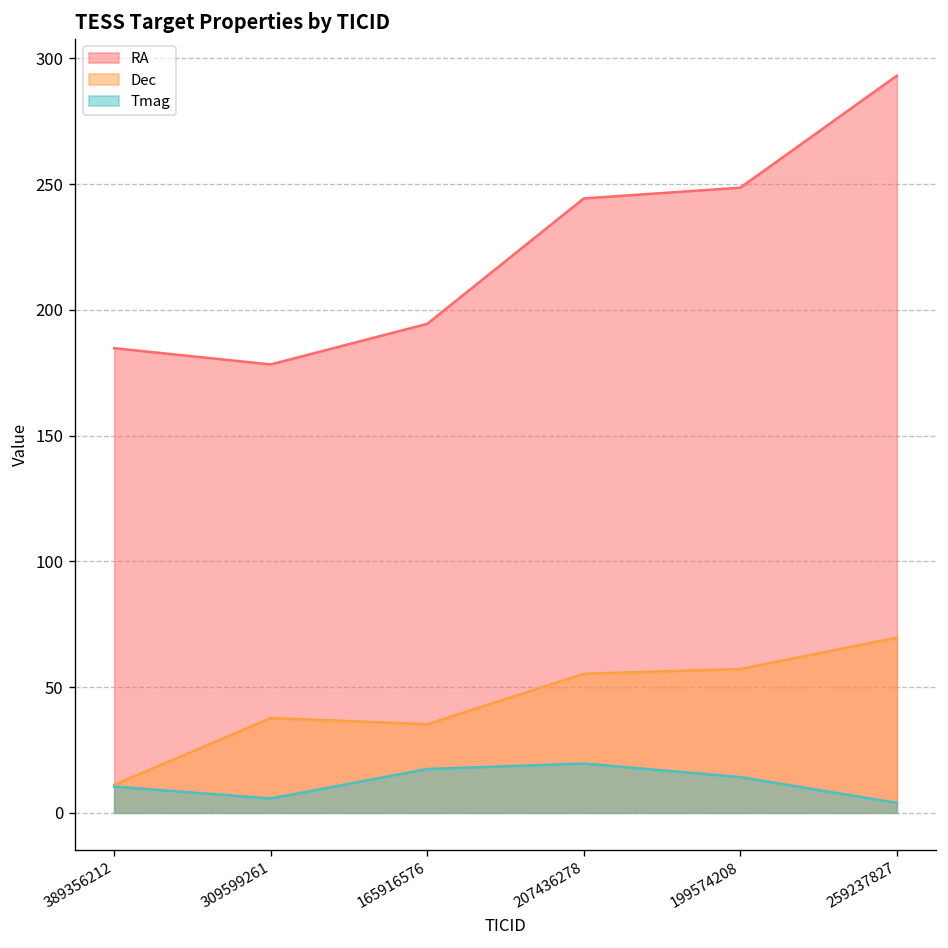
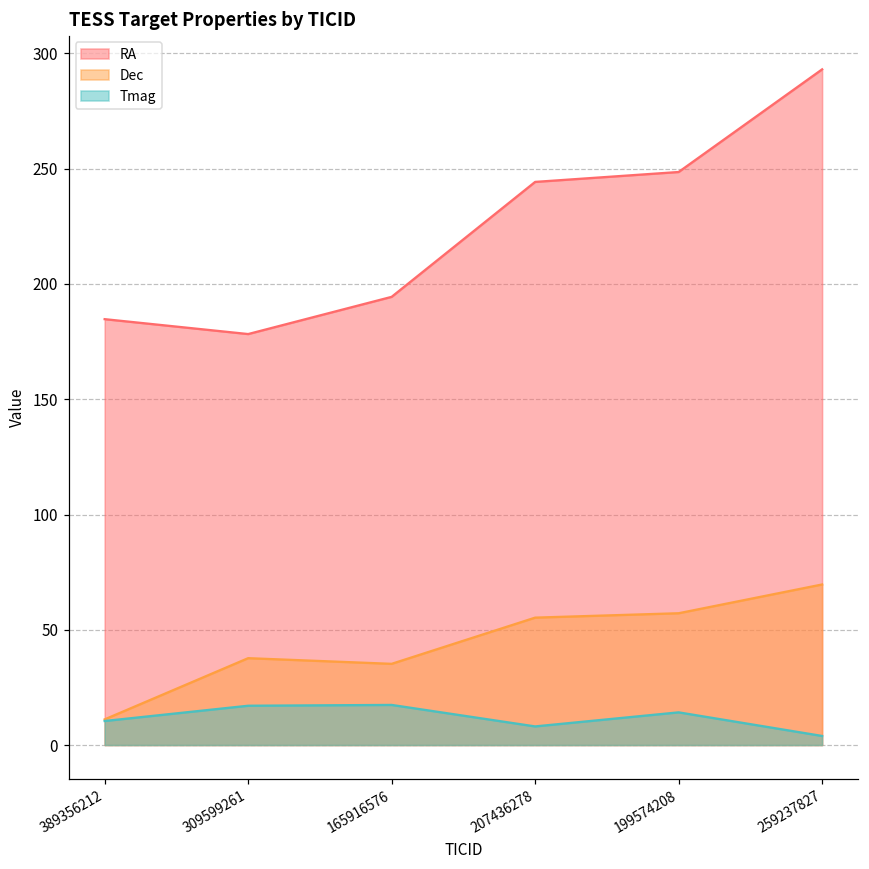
  {
    "Tmag": {
-     "309599261": 6,
+     "309599261": 17,
      "165916576": 17,
-     "207436278": 20,
+     "207436278": 8,
      "199574208": 14,
      "259237827": 4
    }
  }
